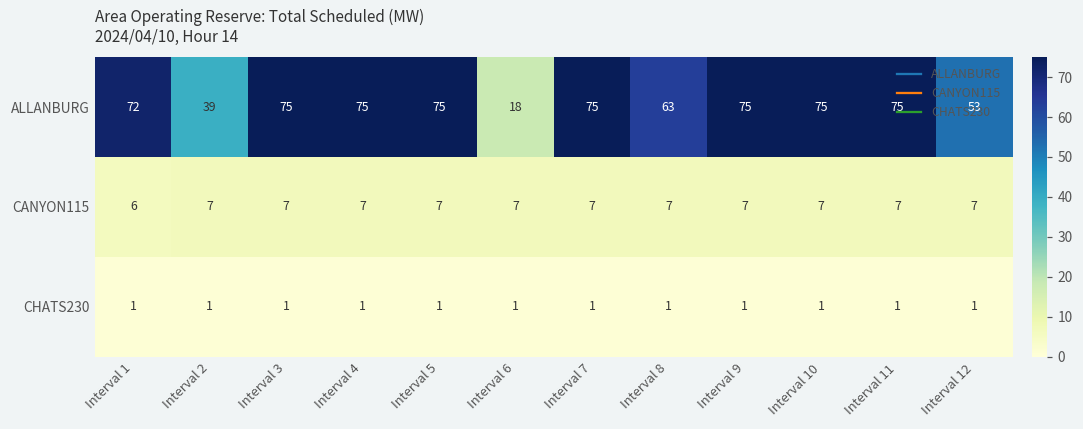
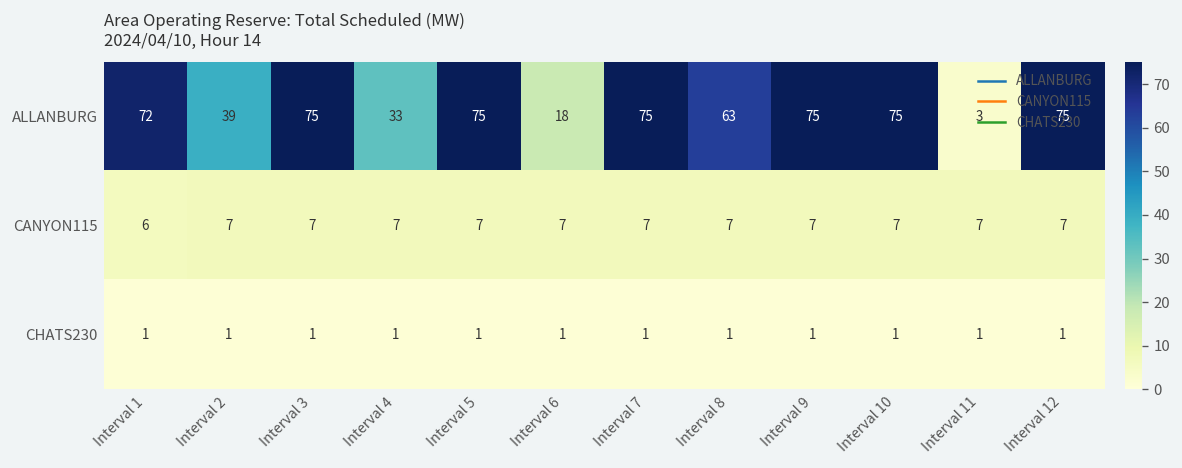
  {
    "ALLANBURG": {
      "Interval 1": 72,
      "Interval 2": 39,
      "Interval 3": 75,
-     "Interval 4": 75,
+     "Interval 4": 33,
      "Interval 5": 75,
      "Interval 6": 18,
      "Interval 7": 75,
      "Interval 8": 63,
      "Interval 9": 75,
      "Interval 10": 75,
-     "Interval 11": 75,
-     "Interval 12": 53
+     "Interval 11": 3,
+     "Interval 12": 75
    },
    "CANYON115": {
      "Interval 1": 6,
      "Interval 2": 7,
      "Interval 3": 7,
      "Interval 4": 7,
      "Interval 5": 7,
      "Interval 6": 7,
      "Interval 7": 7,
      "Interval 8": 7,
      "Interval 9": 7,
      "Interval 10": 7,
      "Interval 11": 7,
      "Interval 12": 7
    },
    "CHATS230": {
      "Interval 1": 1,
      "Interval 2": 1,
      "Interval 3": 1,
      "Interval 4": 1,
      "Interval 5": 1,
      "Interval 6": 1,
      "Interval 7": 1,
      "Interval 8": 1,
      "Interval 9": 1,
      "Interval 10": 1,
      "Interval 11": 1,
      "Interval 12": 1
    }
  }
